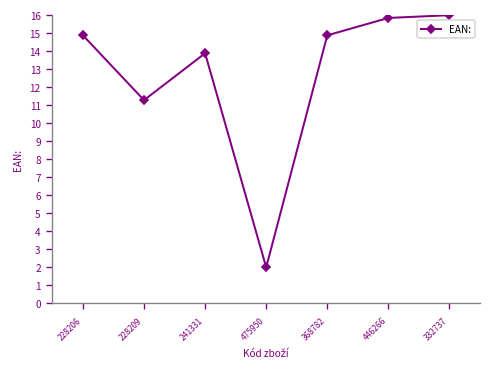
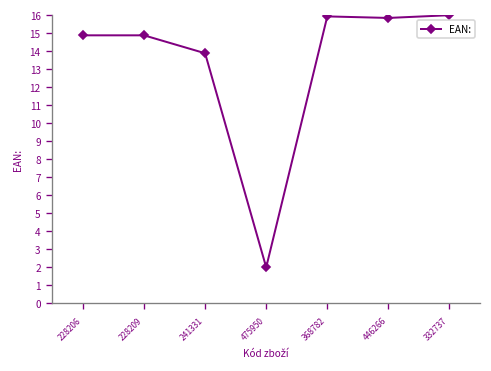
  {
    "228206": 14.9,
-   "228209": 11.3,
+   "228209": 14.9,
    "241331": 13.9,
    "475950": 2.0,
-   "368782": 14.9,
+   "368782": 15.9,
    "446266": 15.8,
    "332737": 16.0
  }
